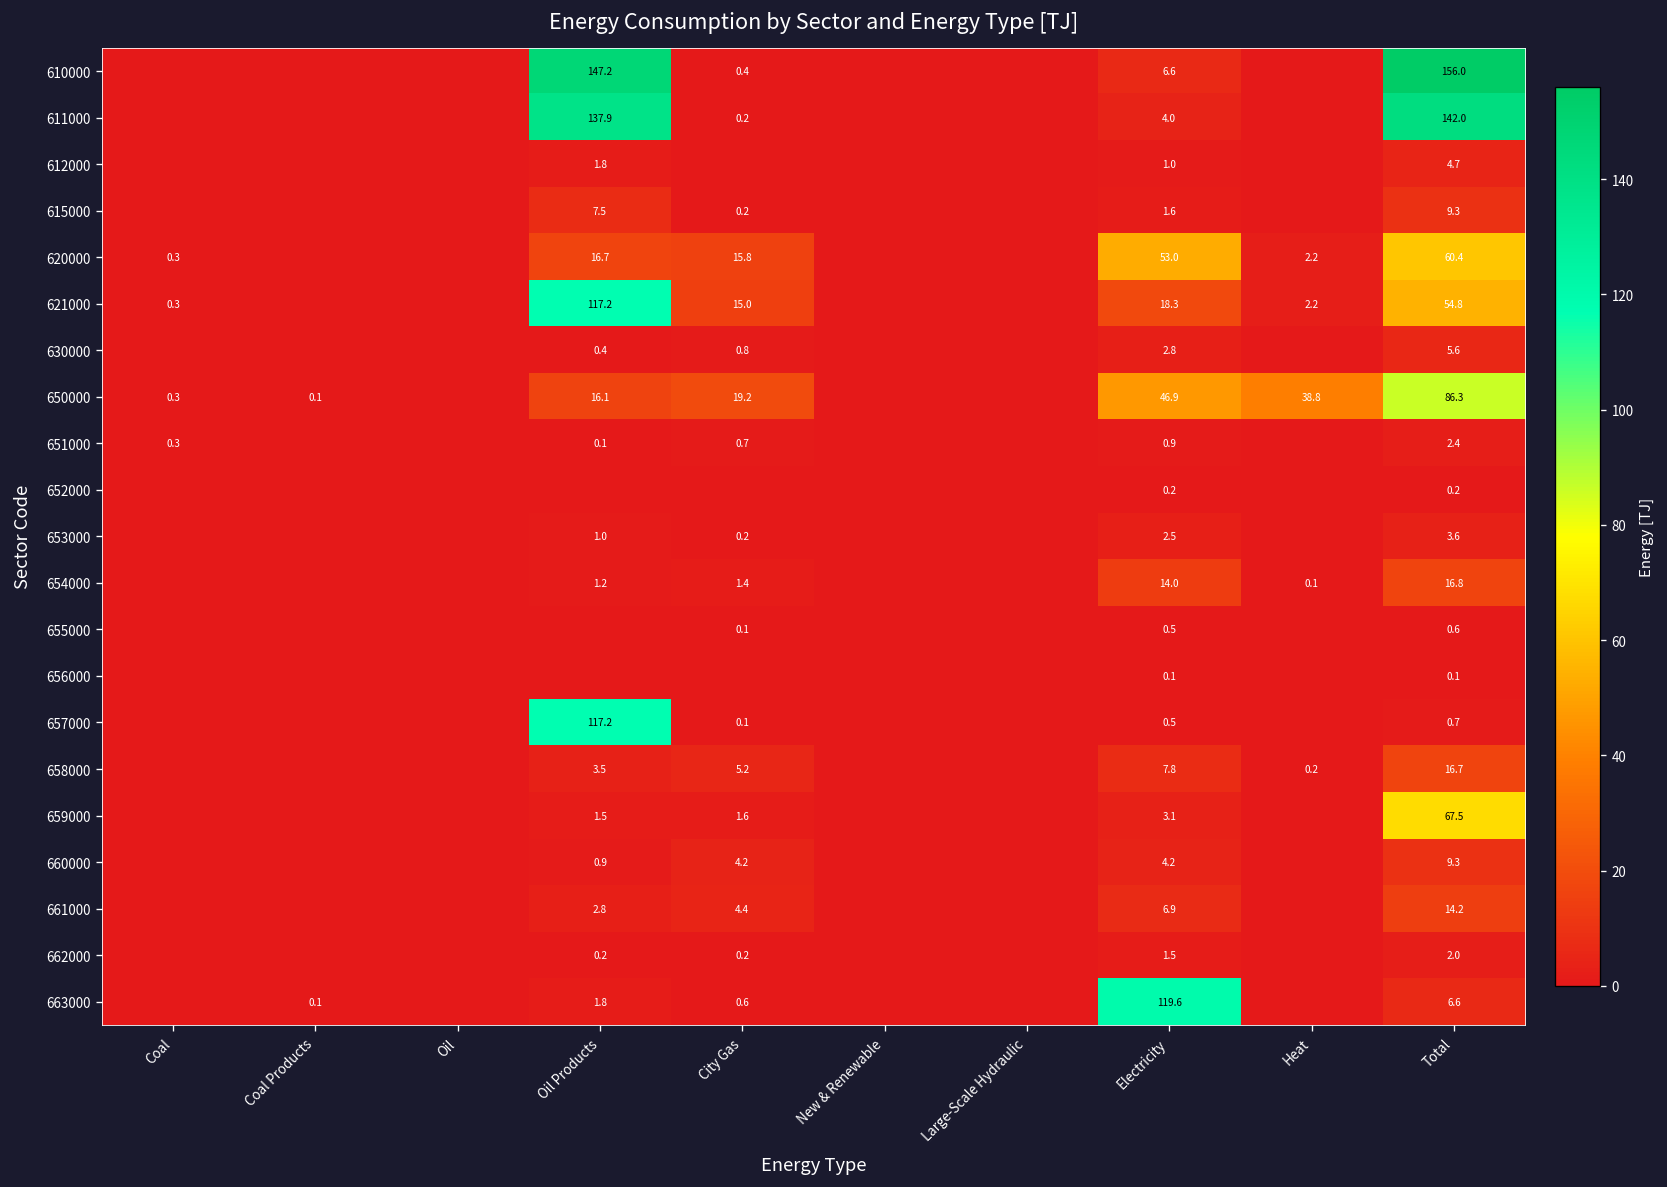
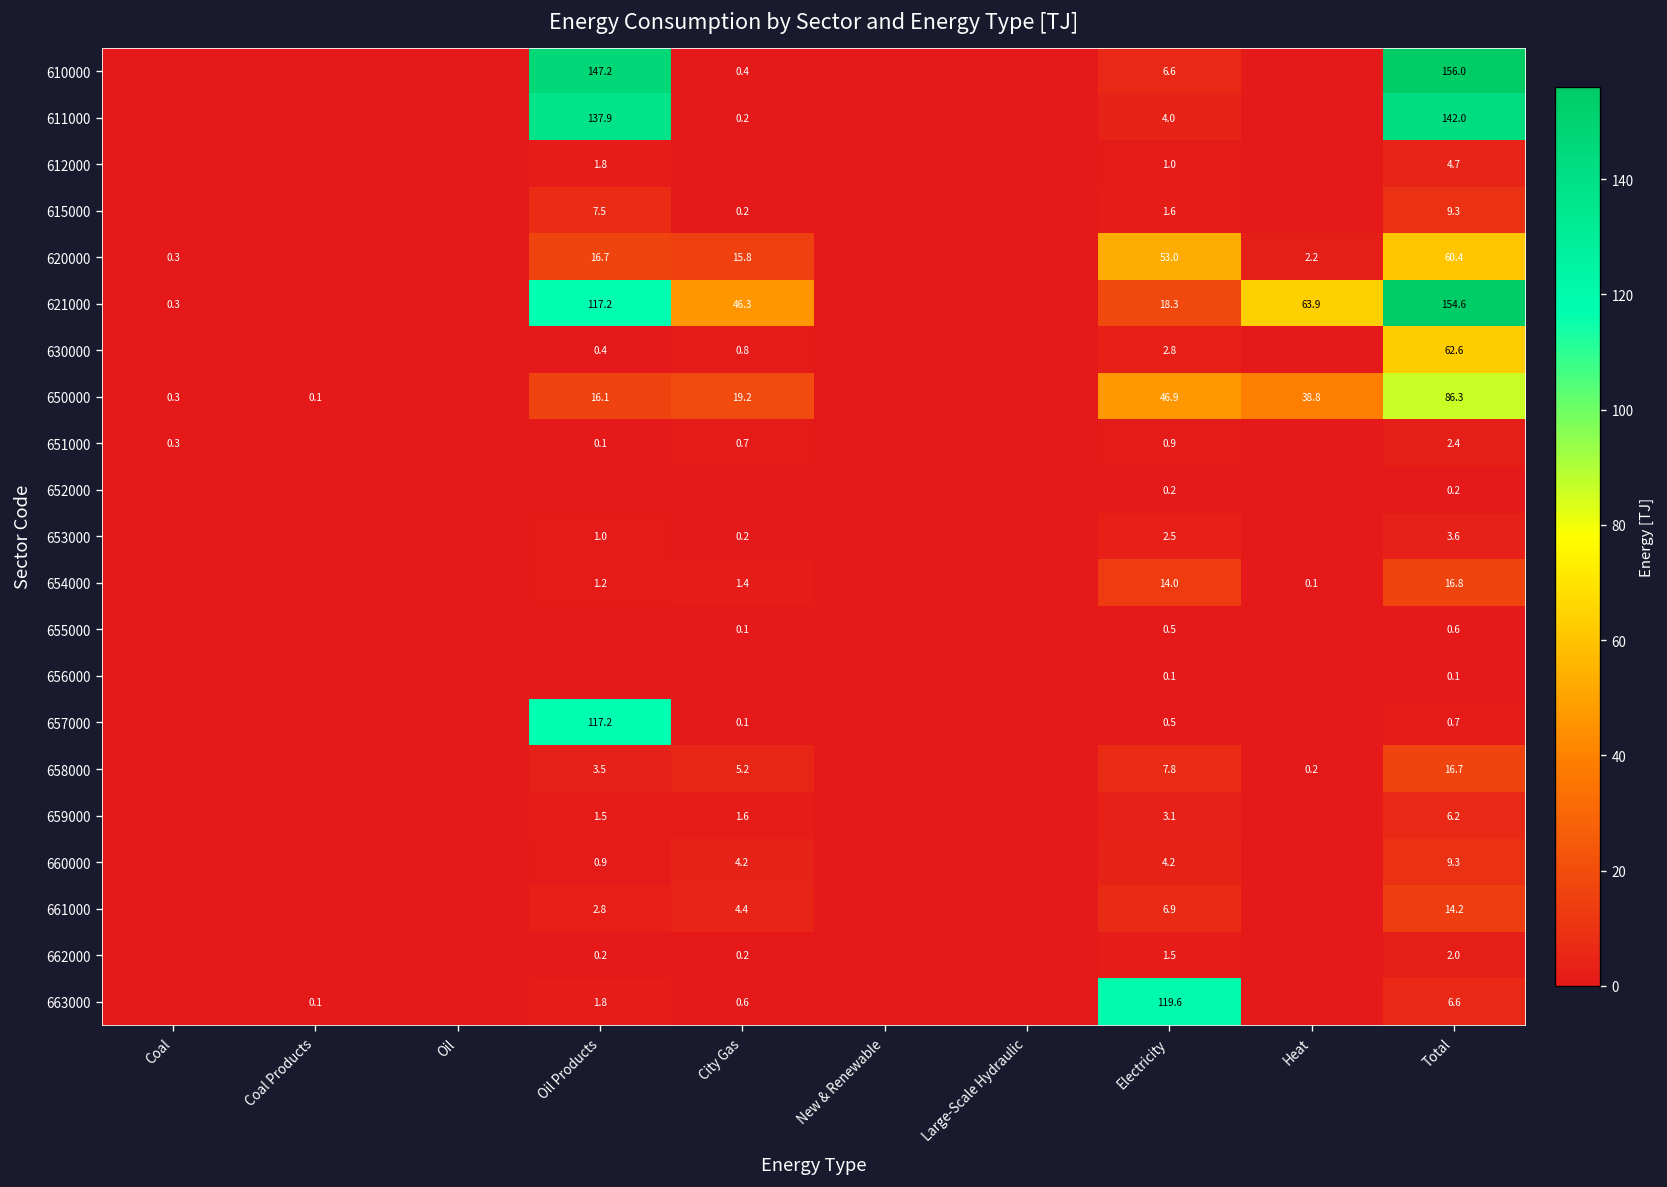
  {
    "610000": {
      "Oil Products": 147.2,
      "City Gas": 0.4,
      "Electricity": 6.6,
      "Total": 156.0
    },
    "611000": {
      "Oil Products": 137.9,
      "City Gas": 0.2,
      "Electricity": 4.0,
      "Total": 142.0
    },
    "612000": {
      "Oil Products": 1.8,
      "Electricity": 1.0,
      "Total": 4.7
    },
    "615000": {
      "Oil Products": 7.5,
      "City Gas": 0.2,
      "Electricity": 1.6,
      "Total": 9.3
    },
    "620000": {
      "Coal": 0.3,
      "Oil Products": 16.7,
      "City Gas": 15.8,
      "Electricity": 53.0,
      "Heat": 2.2,
      "Total": 60.4
    },
    "621000": {
      "Coal": 0.3,
      "Oil Products": 117.2,
-     "City Gas": 15.0,
+     "City Gas": 46.3,
      "Electricity": 18.3,
-     "Heat": 2.2,
-     "Total": 54.8
+     "Heat": 63.9,
+     "Total": 154.6
    },
    "630000": {
      "Oil Products": 0.4,
      "City Gas": 0.8,
      "Electricity": 2.8,
-     "Total": 5.6
+     "Total": 62.6
    },
    "650000": {
      "Coal": 0.3,
      "Coal Products": 0.1,
      "Oil Products": 16.1,
      "City Gas": 19.2,
      "Electricity": 46.9,
      "Heat": 38.8,
      "Total": 86.3
    },
    "651000": {
      "Coal": 0.3,
      "Oil Products": 0.1,
      "City Gas": 0.7,
      "Electricity": 0.9,
      "Total": 2.4
    },
    "652000": {
      "Electricity": 0.2,
      "Total": 0.2
    },
    "653000": {
      "Oil Products": 1.0,
      "City Gas": 0.2,
      "Electricity": 2.5,
      "Total": 3.6
    },
    "654000": {
      "Oil Products": 1.2,
      "City Gas": 1.4,
      "Electricity": 14.0,
      "Heat": 0.1,
      "Total": 16.8
    },
    "655000": {
      "City Gas": 0.1,
      "Electricity": 0.5,
      "Total": 0.6
    },
    "656000": {
      "Electricity": 0.1,
      "Total": 0.1
    },
    "657000": {
      "Oil Products": 117.2,
      "City Gas": 0.1,
      "Electricity": 0.5,
      "Total": 0.7
    },
    "658000": {
      "Oil Products": 3.5,
      "City Gas": 5.2,
      "Electricity": 7.8,
      "Heat": 0.2,
      "Total": 16.7
    },
    "659000": {
      "Oil Products": 1.5,
      "City Gas": 1.6,
      "Electricity": 3.1,
-     "Total": 67.5
+     "Total": 6.2
    },
    "660000": {
      "Oil Products": 0.9,
      "City Gas": 4.2,
      "Electricity": 4.2,
      "Total": 9.3
    },
    "661000": {
      "Oil Products": 2.8,
      "City Gas": 4.4,
      "Electricity": 6.9,
      "Total": 14.2
    },
    "662000": {
      "Oil Products": 0.2,
      "City Gas": 0.2,
      "Electricity": 1.5,
      "Total": 2.0
    },
    "663000": {
      "Coal Products": 0.1,
      "Oil Products": 1.8,
      "City Gas": 0.6,
      "Electricity": 119.6,
      "Total": 6.6
    }
  }
